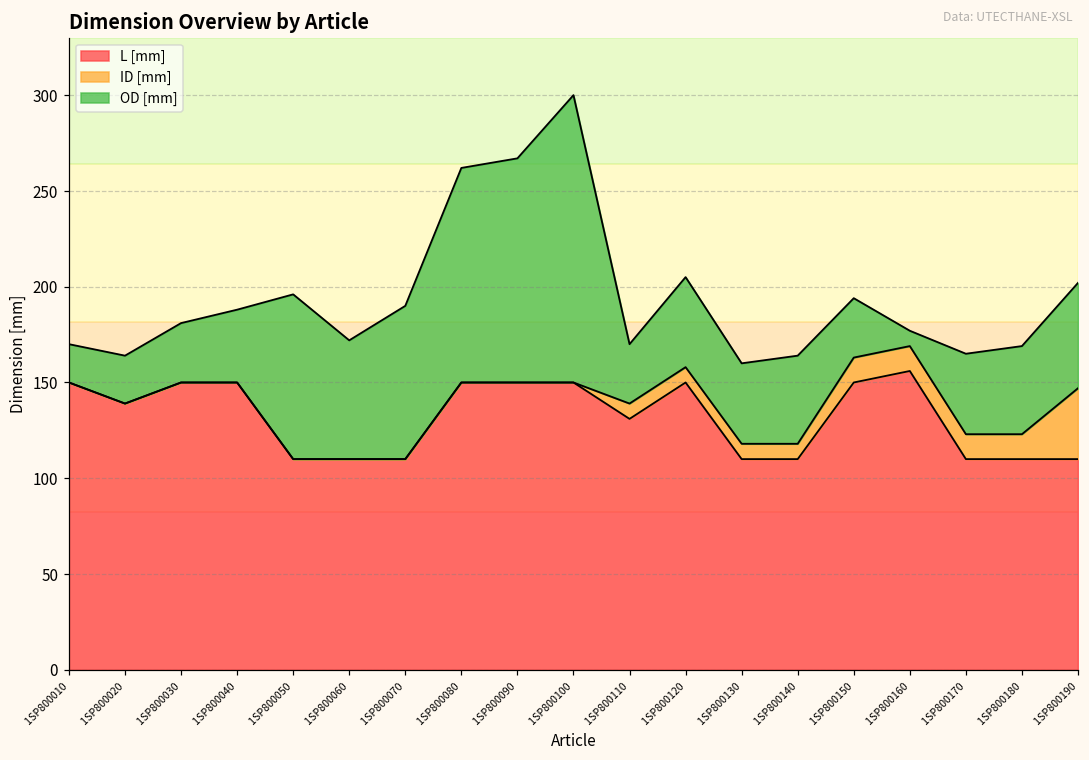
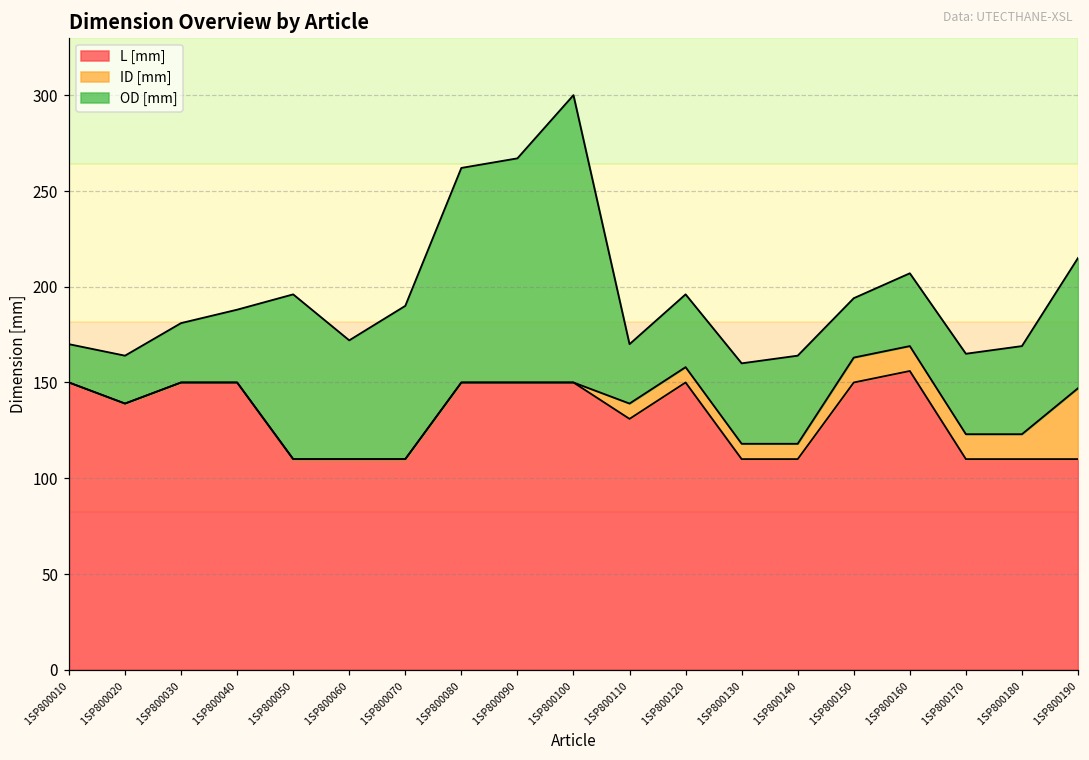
  {
    "L [mm]": {
      "1SP800110": 131,
      "1SP800120": 150,
      "1SP800130": 110,
      "1SP800140": 110,
      "1SP800150": 150,
      "1SP800160": 156,
      "1SP800170": 110,
      "1SP800180": 110,
      "1SP800190": 110
    },
    "ID [mm]": {
      "1SP800110": 8,
      "1SP800120": 8,
      "1SP800130": 8,
      "1SP800140": 8,
      "1SP800150": 13,
      "1SP800160": 13,
      "1SP800170": 13,
      "1SP800180": 13,
      "1SP800190": 37
    },
    "OD [mm]": {
      "1SP800010": 20,
      "1SP800020": 25,
      "1SP800030": 31,
      "1SP800040": 38,
      "1SP800050": 86,
      "1SP800060": 62,
      "1SP800070": 80,
      "1SP800080": 112,
      "1SP800090": 117,
      "1SP800100": 150,
      "1SP800110": 31,
-     "1SP800120": 47,
+     "1SP800120": 38,
      "1SP800130": 42,
      "1SP800140": 46,
      "1SP800150": 31,
-     "1SP800160": 8,
+     "1SP800160": 38,
      "1SP800170": 42,
      "1SP800180": 46,
-     "1SP800190": 55
+     "1SP800190": 68
    }
  }
